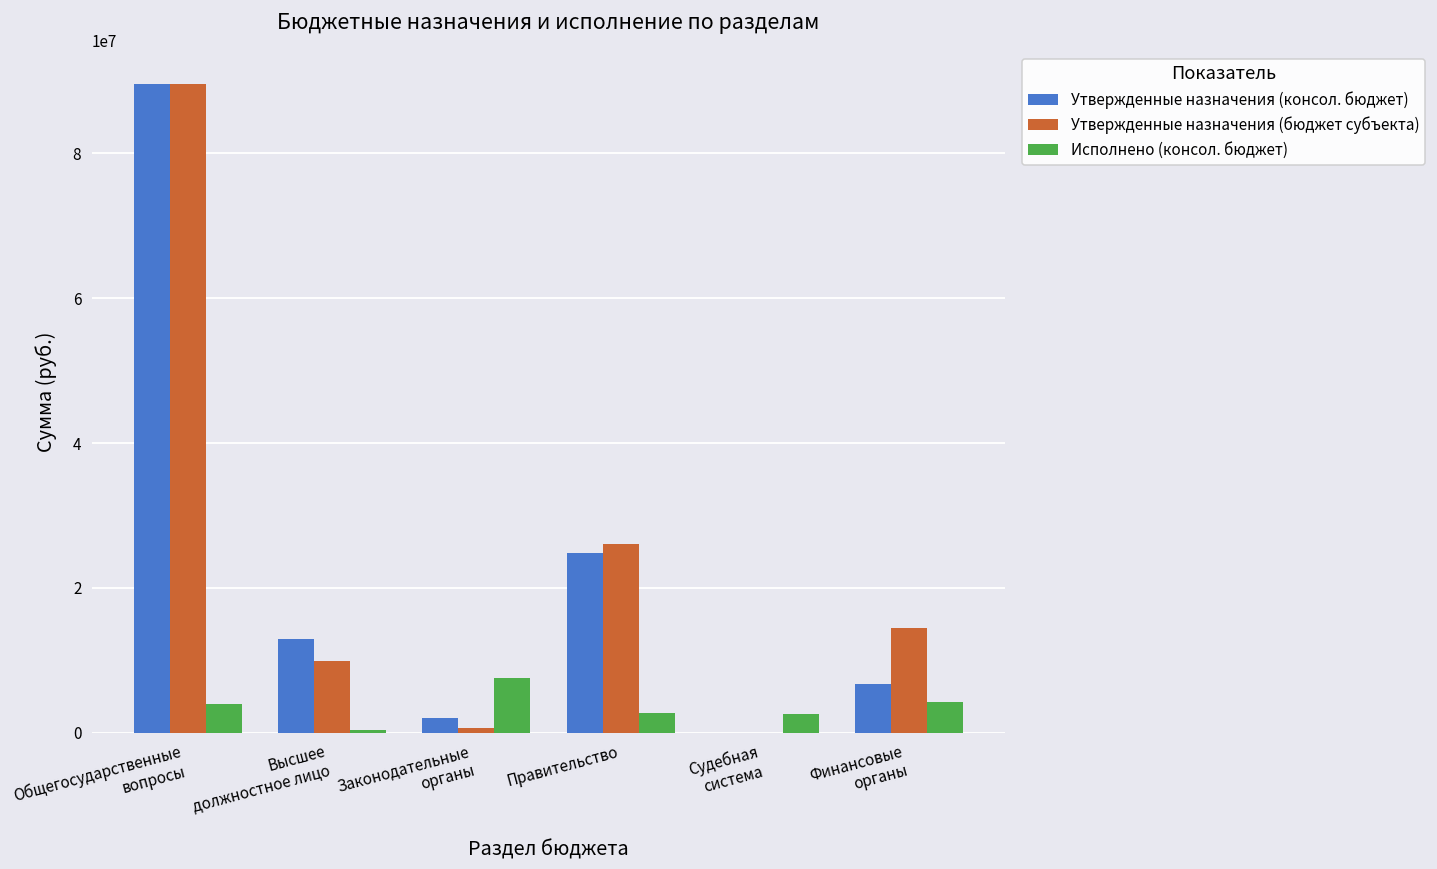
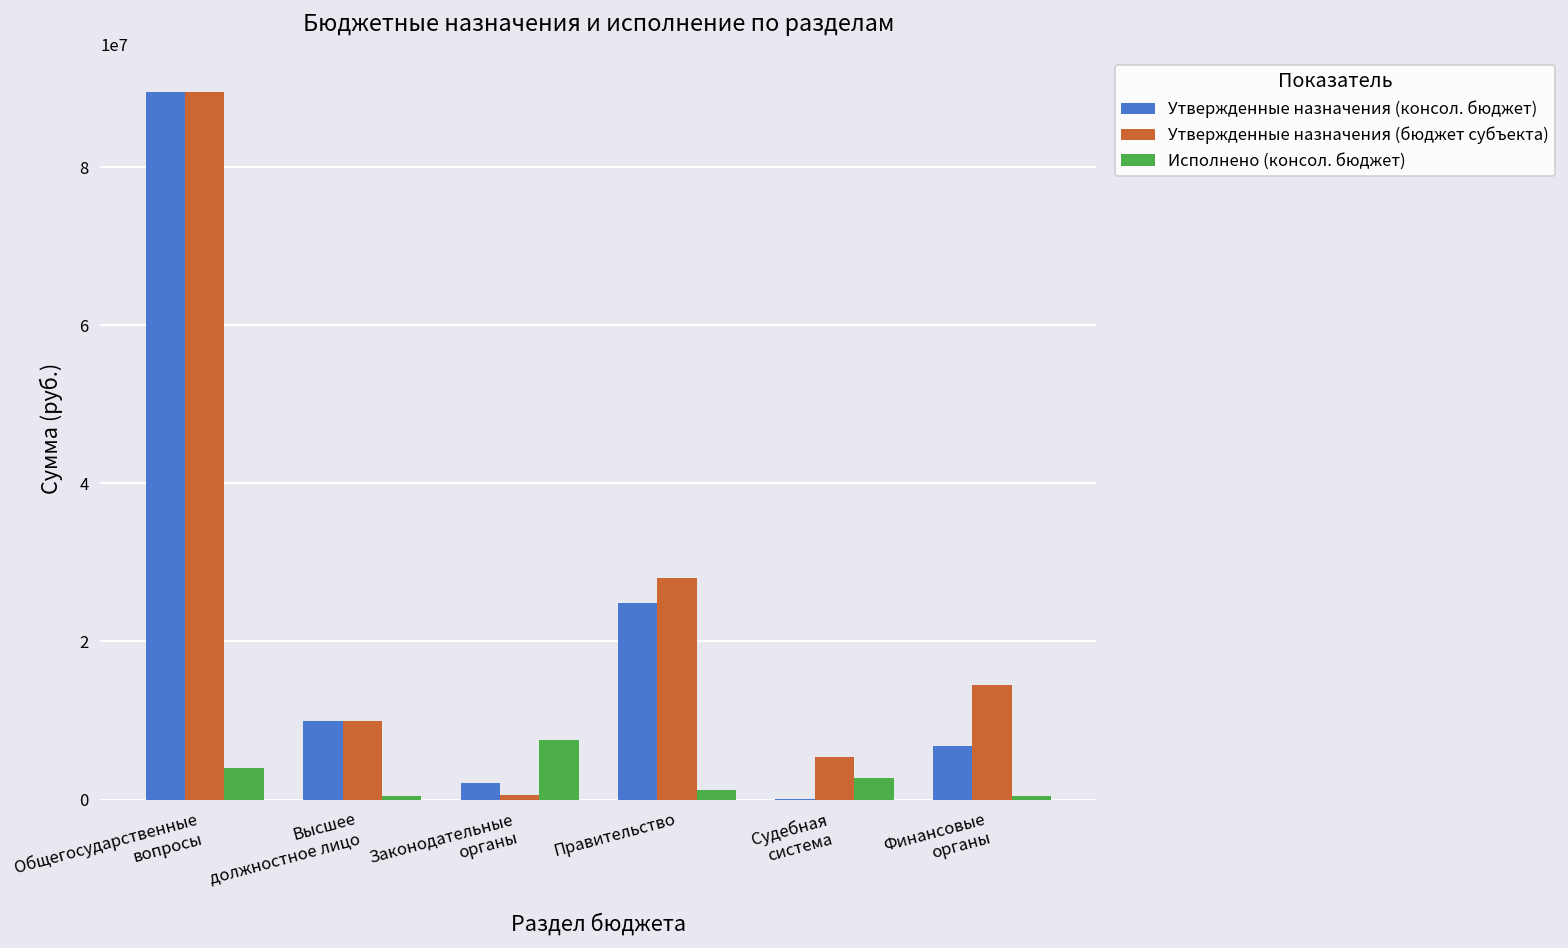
  {
    "Утвержденные назначения (консол. бюджет)": {
      "Общегосударственные вопросы": 90000000,
-     "Высшее должностное лицо": 13000000,
+     "Высшее должностное лицо": 10000000,
      "Законодательные органы": 2000000,
      "Правительство": 25000000,
      "Финансовые органы": 7000000
    },
    "Утвержденные назначения (бюджет субъекта)": {
      "Общегосударственные вопросы": 90000000,
      "Высшее должностное лицо": 10000000,
      "Законодательные органы": 1000000,
-     "Правительство": 26000000,
-     "Судебная система": 0,
+     "Правительство": 28000000,
+     "Судебная система": 5000000,
      "Финансовые органы": 15000000
    },
    "Исполнено (консол. бюджет)": {
      "Общегосударственные вопросы": 4000000,
      "Высшее должностное лицо": 0,
      "Законодательные органы": 8000000,
-     "Правительство": 3000000,
+     "Правительство": 1000000,
      "Судебная система": 3000000,
-     "Финансовые органы": 4000000
+     "Финансовые органы": 0
    }
  }
